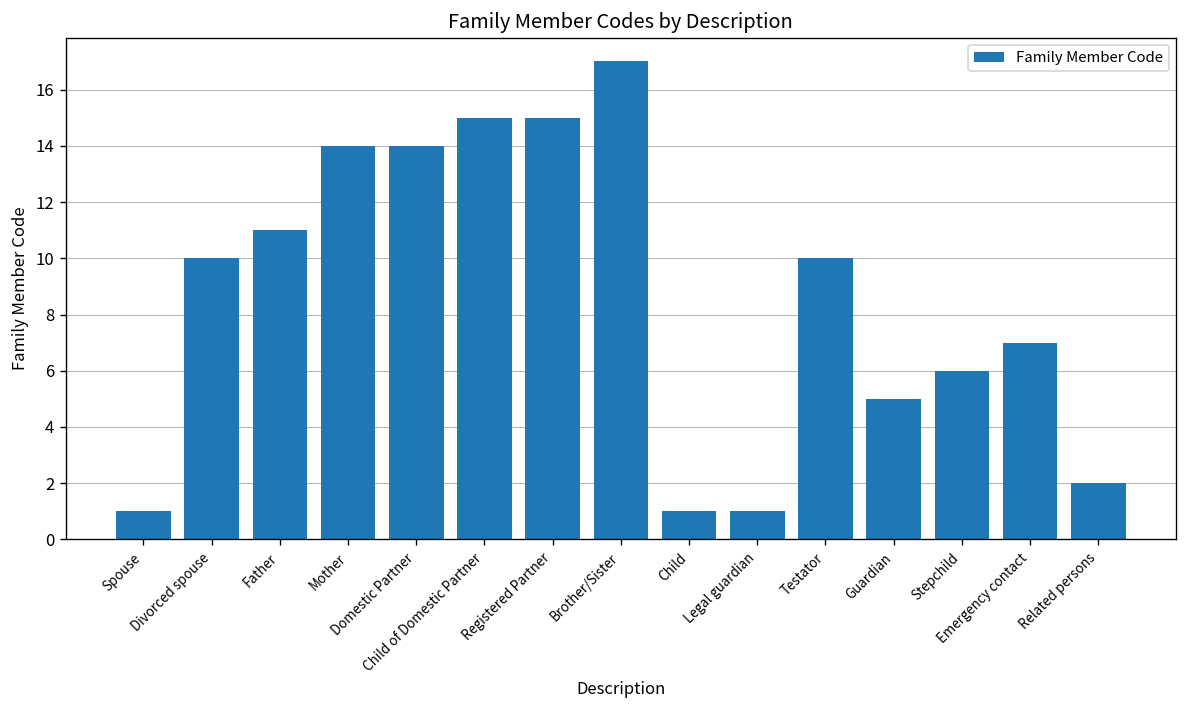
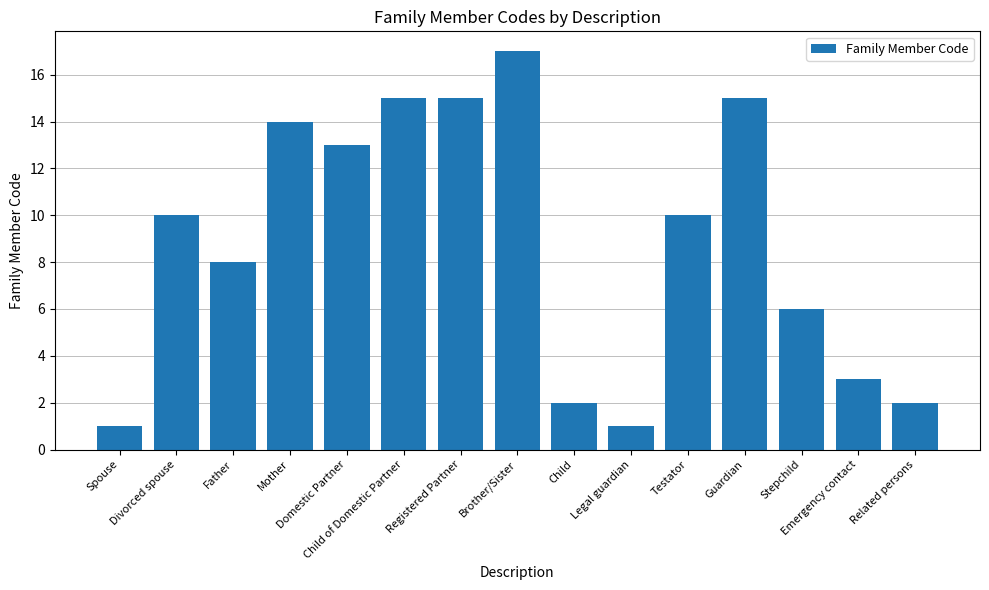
  {
    "Spouse": 1,
    "Divorced spouse": 10,
-   "Father": 11,
+   "Father": 8,
    "Mother": 14,
-   "Domestic Partner": 14,
+   "Domestic Partner": 13,
    "Child of Domestic Partner": 15,
    "Registered Partner": 15,
    "Brother/Sister": 17,
-   "Child": 1,
+   "Child": 2,
    "Legal guardian": 1,
    "Testator": 10,
-   "Guardian": 5,
+   "Guardian": 15,
    "Stepchild": 6,
-   "Emergency contact": 7,
+   "Emergency contact": 3,
    "Related persons": 2
  }
